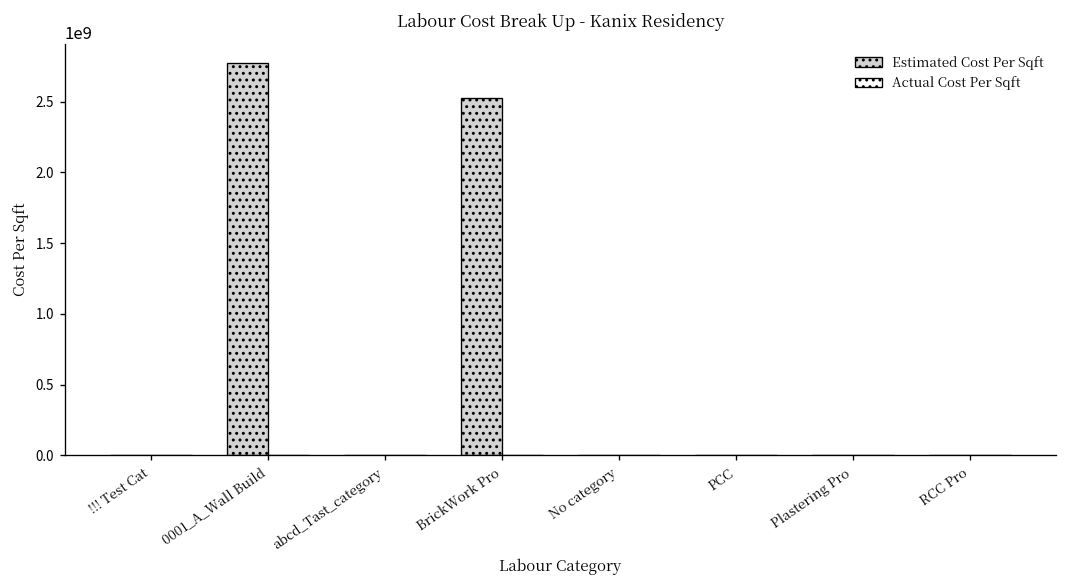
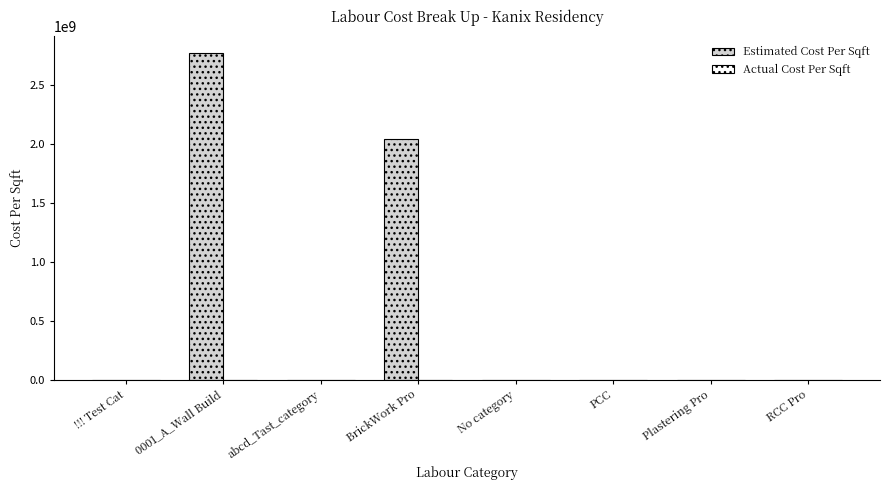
  {
    "Estimated Cost Per Sqft": {
      "0001_A_Wall Build": 2770000000,
-     "BrickWork Pro": 2520000000
+     "BrickWork Pro": 2040000000
    },
    "Actual Cost Per Sqft": {
      "!!! Test Cat": 0,
      "0001_A_Wall Build": 0,
      "abcd_Tast_category": 0,
      "BrickWork Pro": 0,
      "No category": 0,
      "PCC": 0,
      "Plastering Pro": 0,
      "RCC Pro": 0
    }
  }
